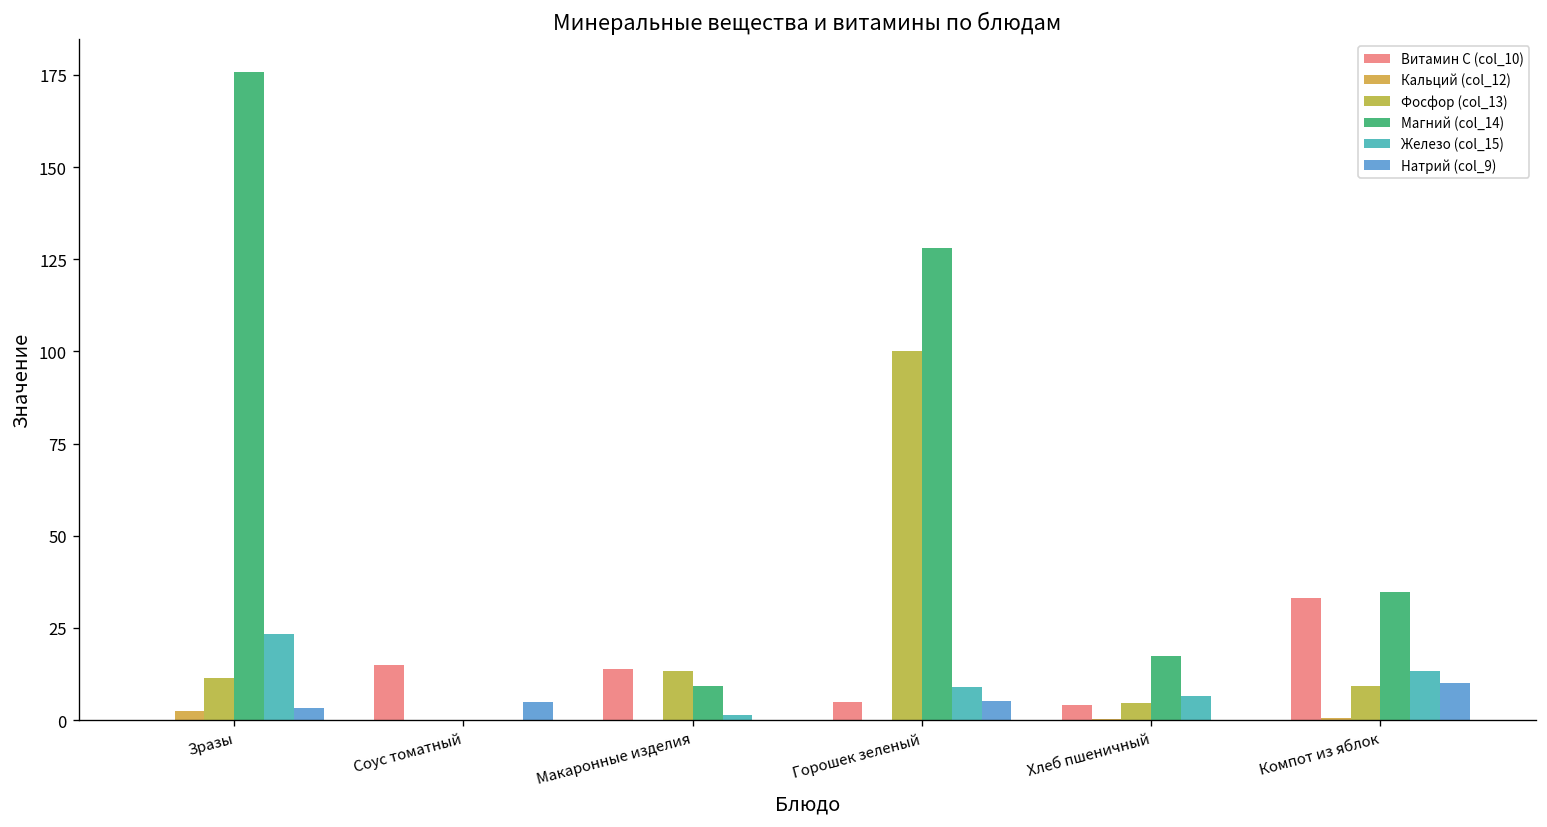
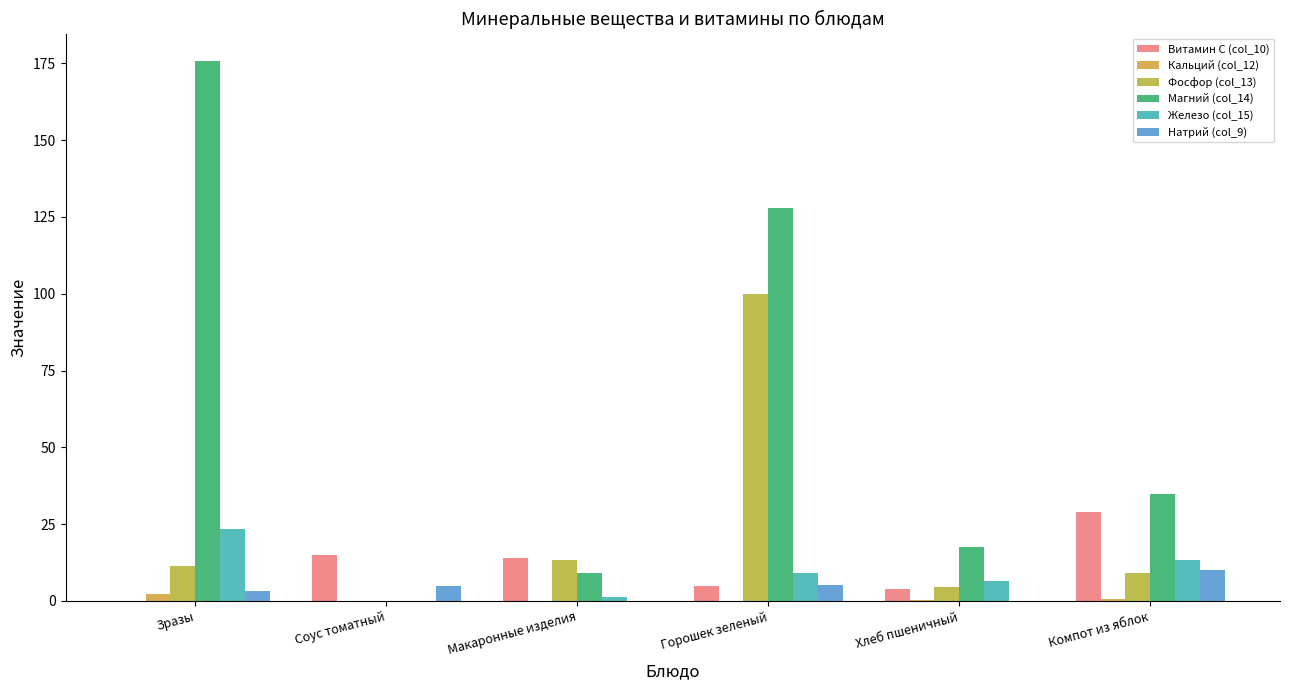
  {
    "Витамин C (col_10)": {
      "Зразы": 0,
      "Соус томатный": 15,
      "Макаронные изделия": 14,
      "Горошек зеленый": 5,
      "Хлеб пшеничный": 4,
-     "Компот из яблок": 33
+     "Компот из яблок": 29
    },
    "Магний (col_14)": {
      "Зразы": 176,
      "Соус томатный": 0,
      "Макаронные изделия": 9,
      "Горошек зеленый": 128,
      "Хлеб пшеничный": 17,
      "Компот из яблок": 35
    }
  }
